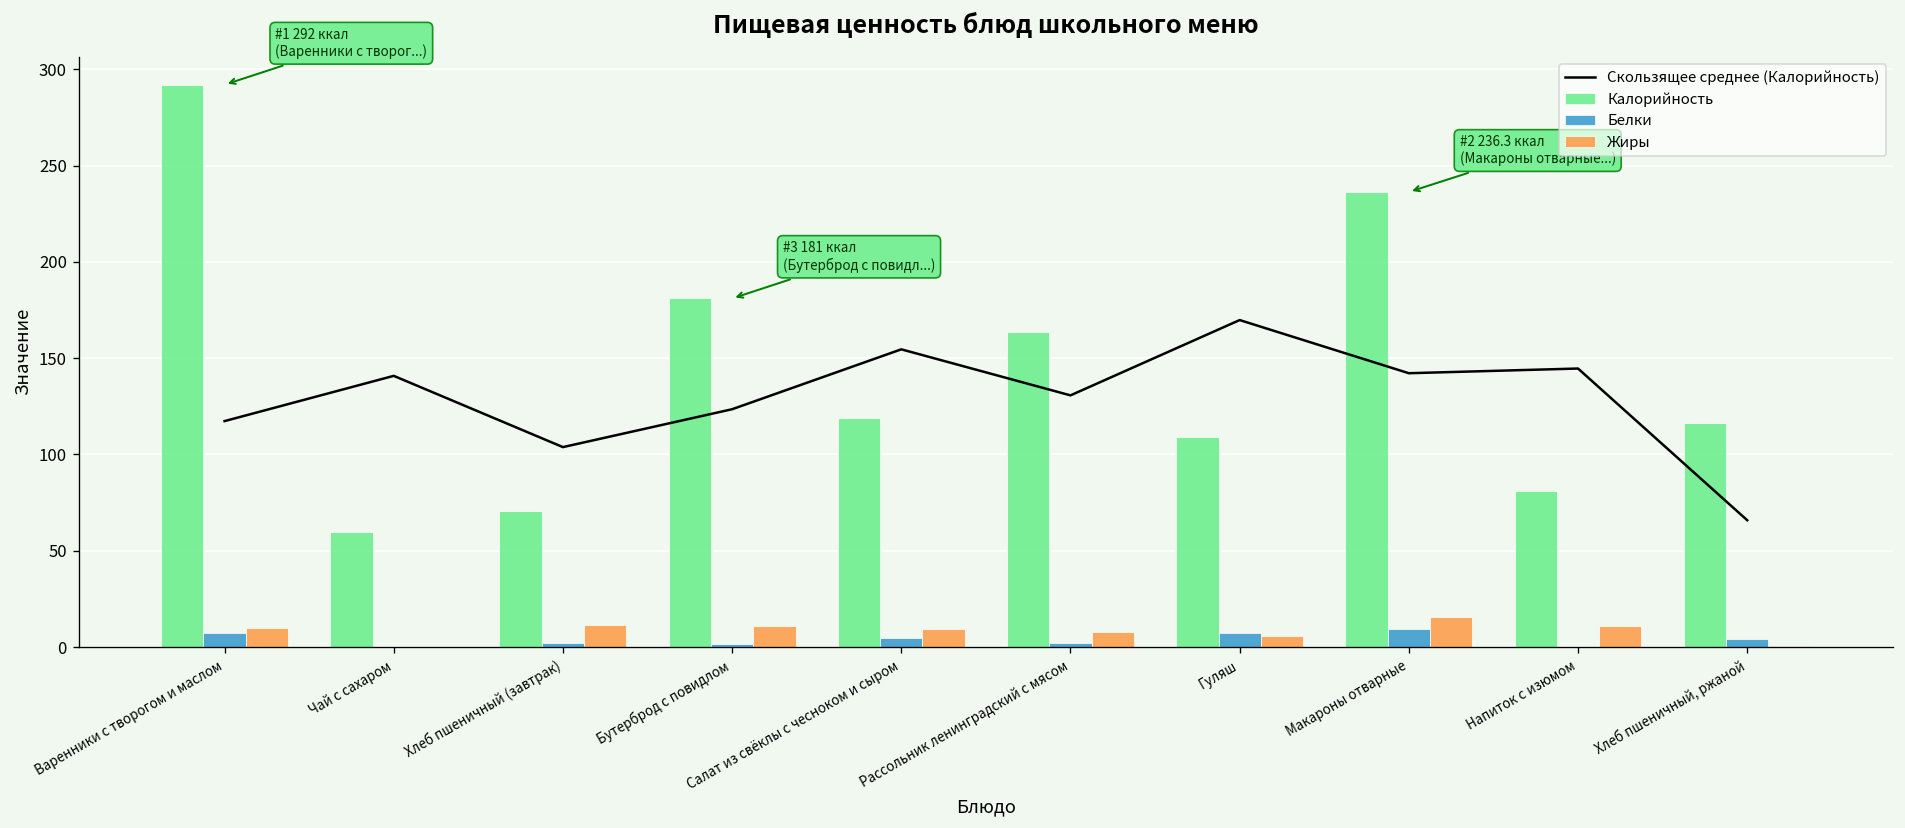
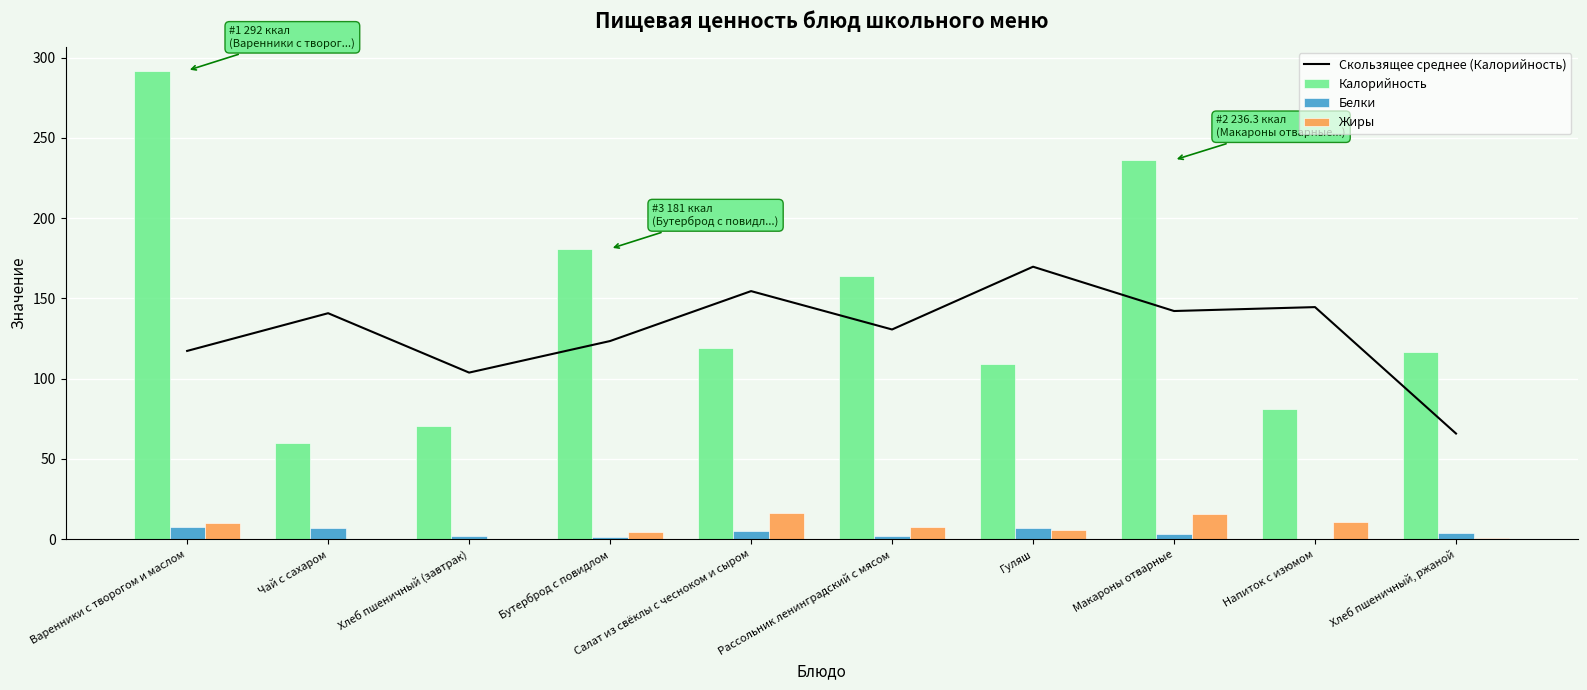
  {
    "Калорийность": {
      "Варенники с творогом и маслом": 292,
      "Чай с сахаром": 60,
      "Хлеб пшеничный (завтрак)": 71,
      "Бутерброд с повидлом": 181,
      "Салат из свёклы с чесноком и сыром": 119,
      "Рассольник ленинградский с мясом": 164,
      "Гуляш": 109,
      "Макароны отварные": 236,
      "Напиток с изюмом": 81,
      "Хлеб пшеничный, ржаной": 117
    },
    "Скользящее среднее (Калорийность)": {
      "Варенники с творогом и маслом": 117,
      "Чай с сахаром": 141,
      "Хлеб пшеничный (завтрак)": 104,
      "Бутерброд с повидлом": 124,
      "Салат из свёклы с чесноком и сыром": 155,
      "Рассольник ленинградский с мясом": 131,
      "Гуляш": 170,
      "Макароны отварные": 142,
      "Напиток с изюмом": 145,
      "Хлеб пшеничный, ржаной": 66
    },
    "Белки": {
      "Варенники с творогом и маслом": 7,
-     "Чай с сахаром": 0,
+     "Чай с сахаром": 7,
      "Хлеб пшеничный (завтрак)": 2,
      "Бутерброд с повидлом": 2,
      "Салат из свёклы с чесноком и сыром": 5,
      "Рассольник ленинградский с мясом": 2,
      "Гуляш": 7,
-     "Макароны отварные": 9,
+     "Макароны отварные": 3,
      "Хлеб пшеничный, ржаной": 4
    },
    "Жиры": {
      "Варенники с творогом и маслом": 10,
      "Чай с сахаром": 0,
-     "Хлеб пшеничный (завтрак)": 11,
-     "Бутерброд с повидлом": 11,
-     "Салат из свёклы с чесноком и сыром": 9,
+     "Хлеб пшеничный (завтрак)": 0,
+     "Бутерброд с повидлом": 4,
+     "Салат из свёклы с чесноком и сыром": 16,
      "Рассольник ленинградский с мясом": 8,
      "Гуляш": 6,
      "Макароны отварные": 16,
      "Напиток с изюмом": 11
    }
  }
